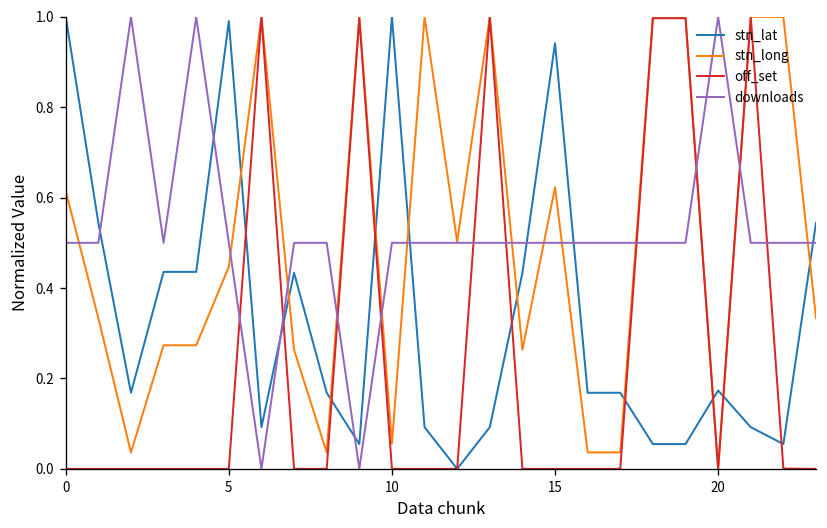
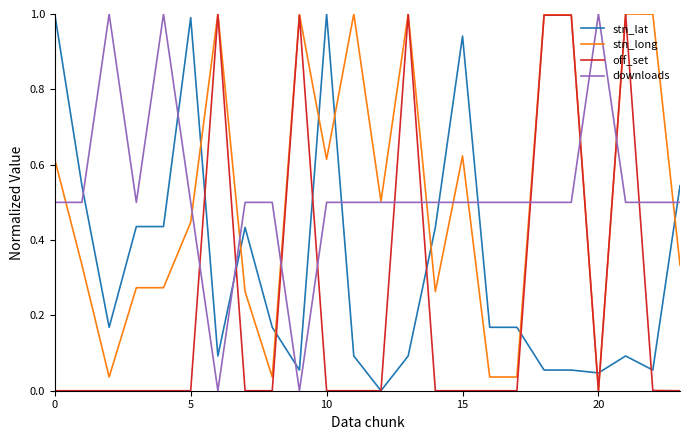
  {
    "stn_lat": {
      "0": 1.00,
      "5": 0.99,
      "10": 1.00,
      "15": 0.94,
-     "20": 0.17
+     "20": 0.05
    },
    "stn_long": {
      "0": 0.61,
      "5": 0.45,
-     "10": 0.06,
+     "10": 0.61,
      "15": 0.62
    },
    "off_set": {
      "0": 0.00,
      "5": 0.00,
      "10": 0.00,
      "15": 0.00
    },
    "downloads": {
      "0": 0.50,
      "5": 0.50,
      "10": 0.50,
      "15": 0.50,
      "20": 1.00
    }
  }
